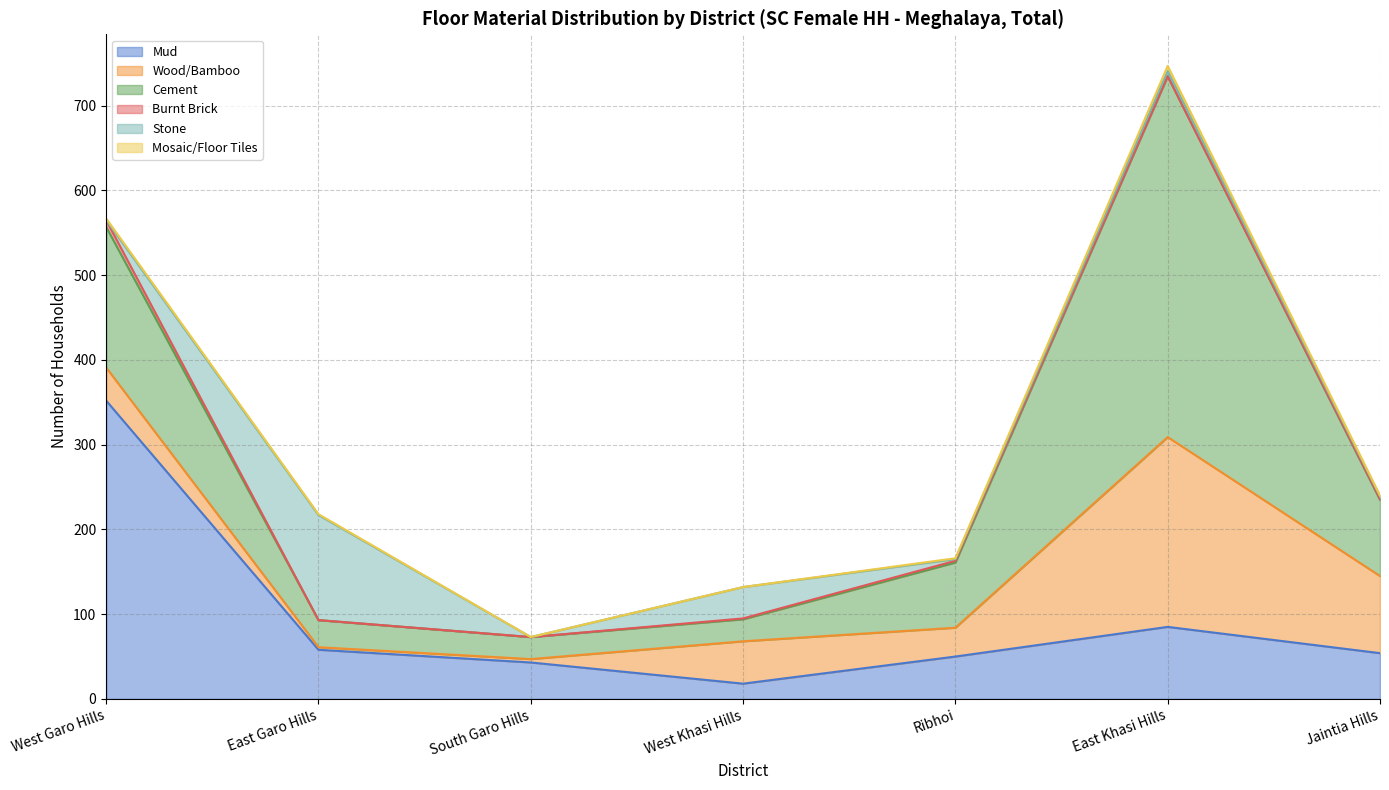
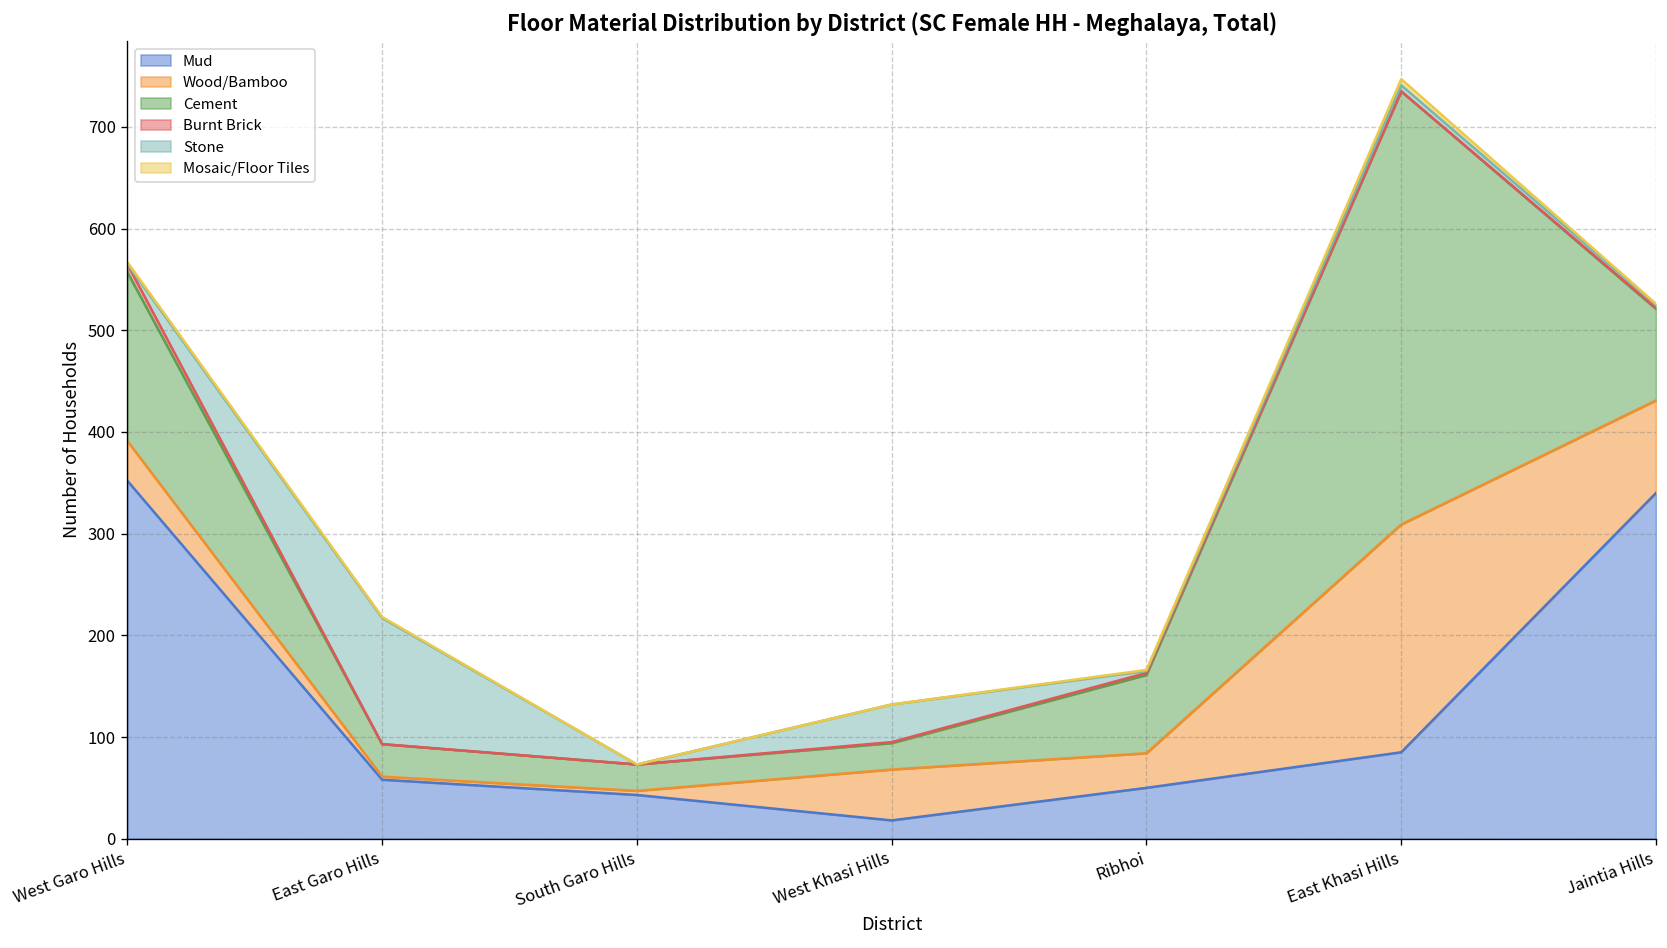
  {
    "Mud": {
      "West Garo Hills": 350,
      "East Garo Hills": 60,
      "South Garo Hills": 40,
      "West Khasi Hills": 20,
      "Ribhoi": 50,
      "East Khasi Hills": 90,
-     "Jaintia Hills": 50
+     "Jaintia Hills": 340
    },
    "Cement": {
      "West Garo Hills": 170
    },
    "Stone": {
      "East Khasi Hills": 10
    }
  }
